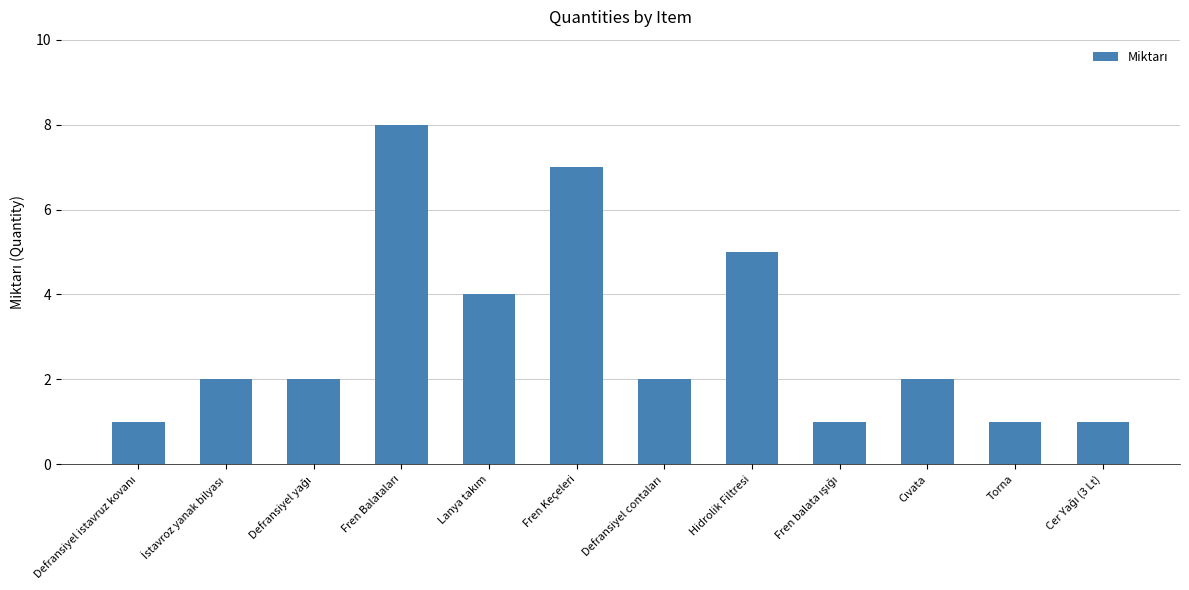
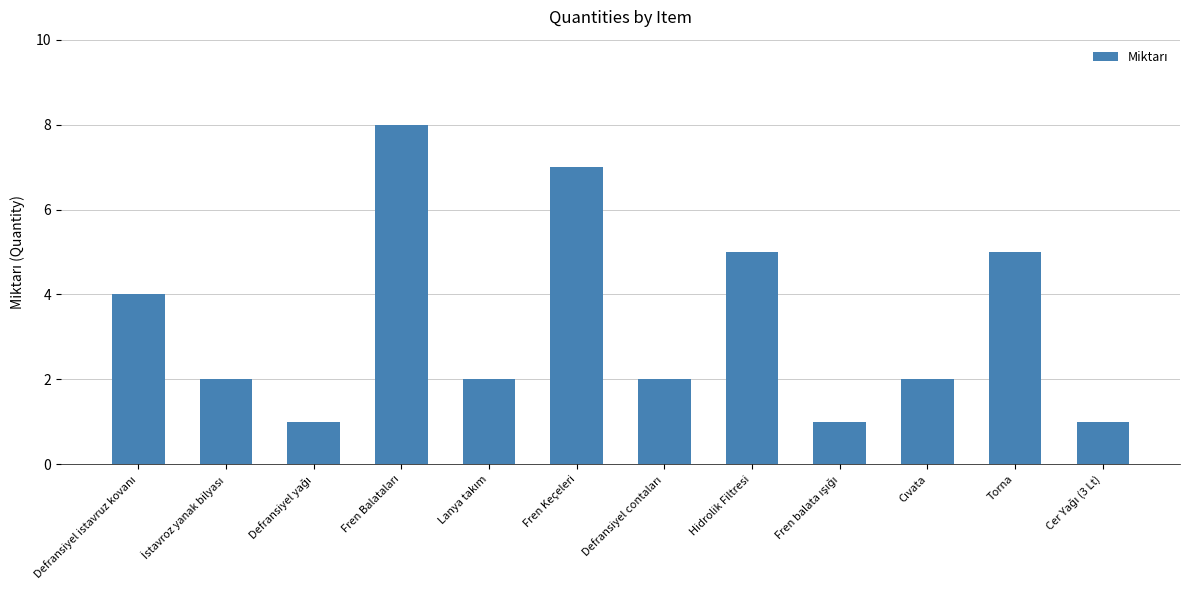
  {
-   "Defransiyel istavruz kovanı": 1,
+   "Defransiyel istavruz kovanı": 4,
    "İstavroz yanak bilyası": 2,
-   "Defransiyel yağı": 2,
+   "Defransiyel yağı": 1,
    "Fren Balataları": 8,
-   "Lanya takım": 4,
+   "Lanya takım": 2,
    "Fren Keçeleri": 7,
    "Defransiyel contaları": 2,
    "Hidrolik Filtresi": 5,
    "Fren balata ışığı": 1,
    "Cıvata": 2,
-   "Torna": 1,
+   "Torna": 5,
    "Cer Yağı (3 Lt)": 1
  }
